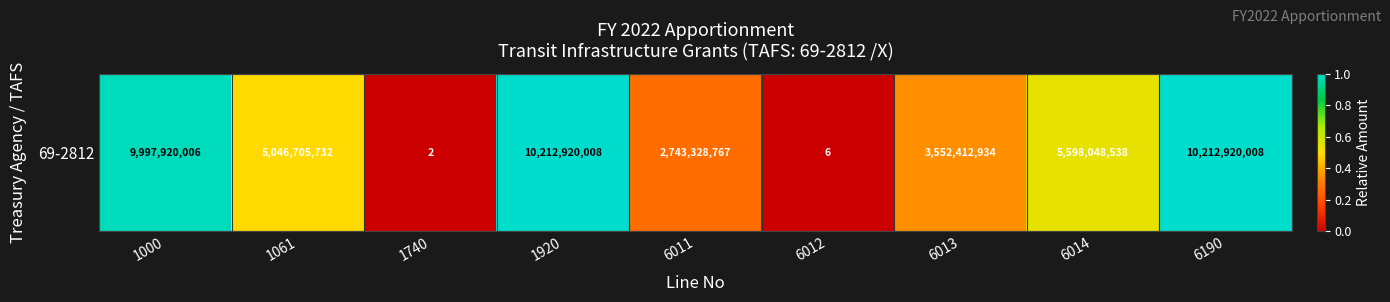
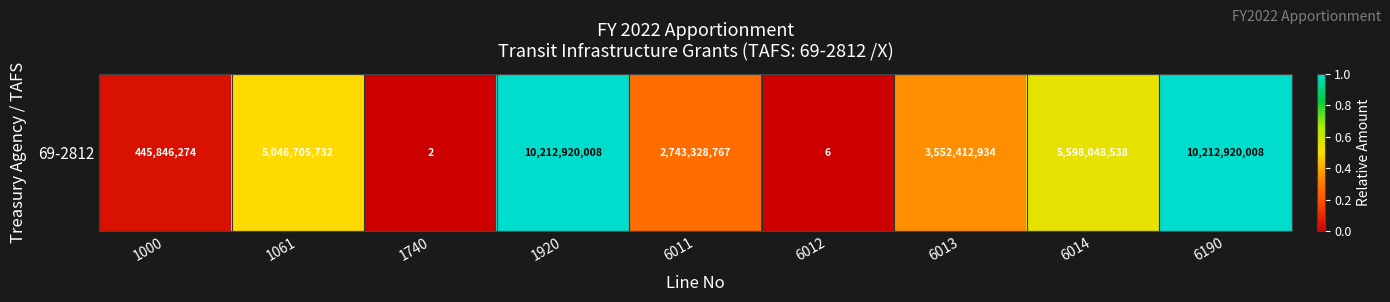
  {
    "69-2812": {
-     "1000": "9,997,920,006",
+     "1000": "445,846,274",
      "1061": "5,046,705,732",
      "1740": "2",
      "1920": "10,212,920,008",
      "6011": "2,743,328,767",
      "6012": "6",
      "6013": "3,552,412,934",
      "6014": "5,598,048,538",
      "6190": "10,212,920,008"
    }
  }
